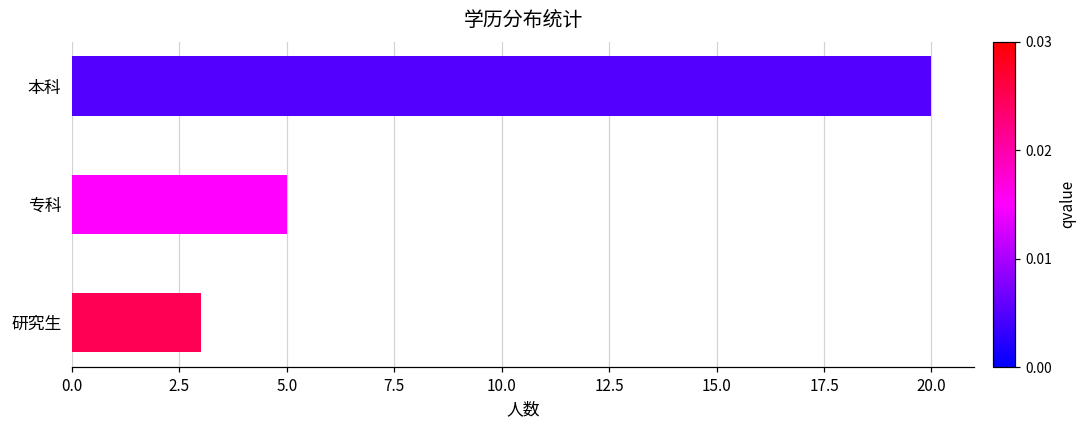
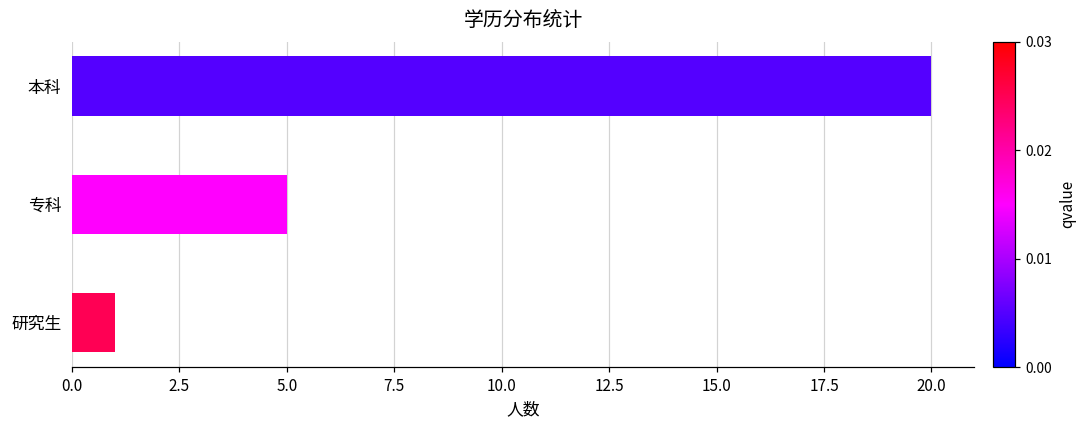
  {
    "本科": 20,
    "专科": 5,
-   "研究生": 3
+   "研究生": 1
  }
